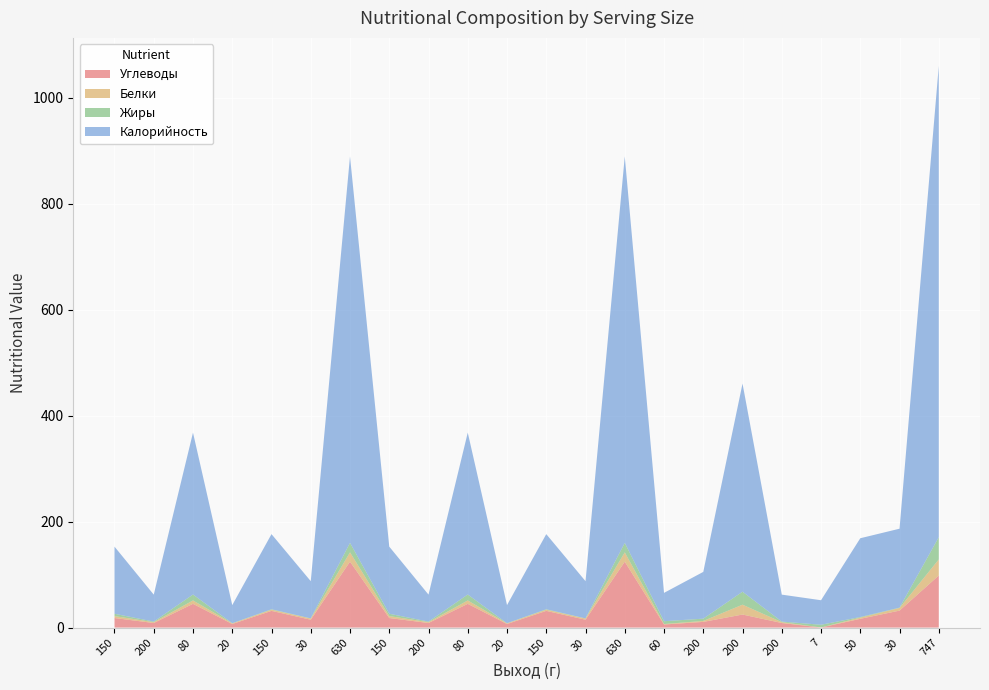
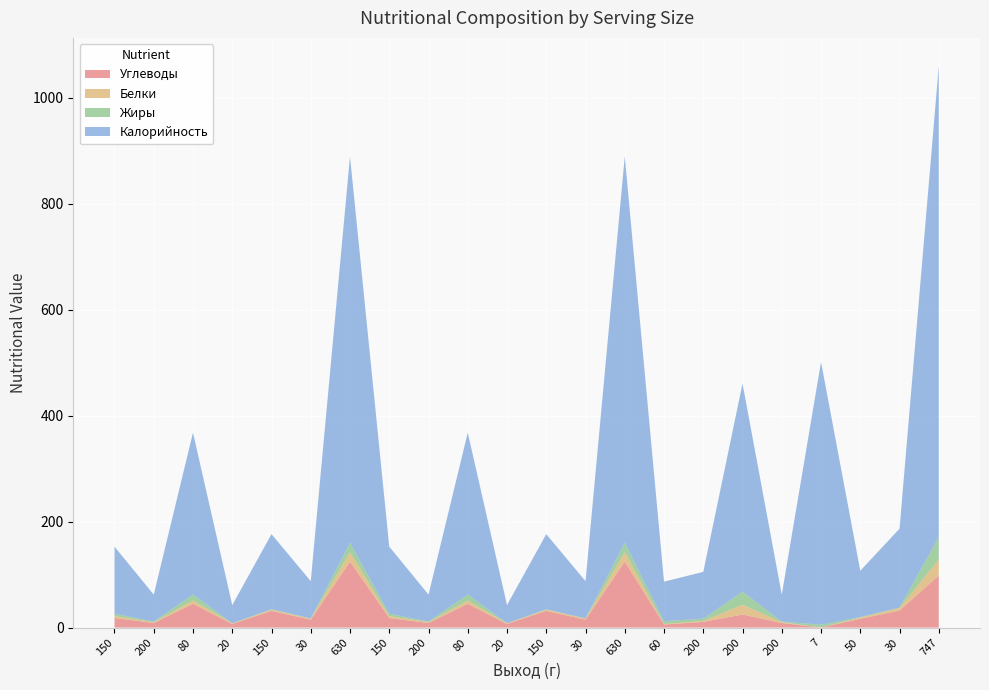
  {
    "Углеводы": {
      "747": 100
    },
    "Белки": {
      "747": 30
    },
    "Жиры": {
      "60": 10,
      "7": 10,
      "747": 40
    },
    "Калорийность": {
-     "60": 50,
-     "7": 50,
-     "50": 150,
+     "60": 70,
+     "7": 500,
+     "50": 90,
      "747": 890
    }
  }
